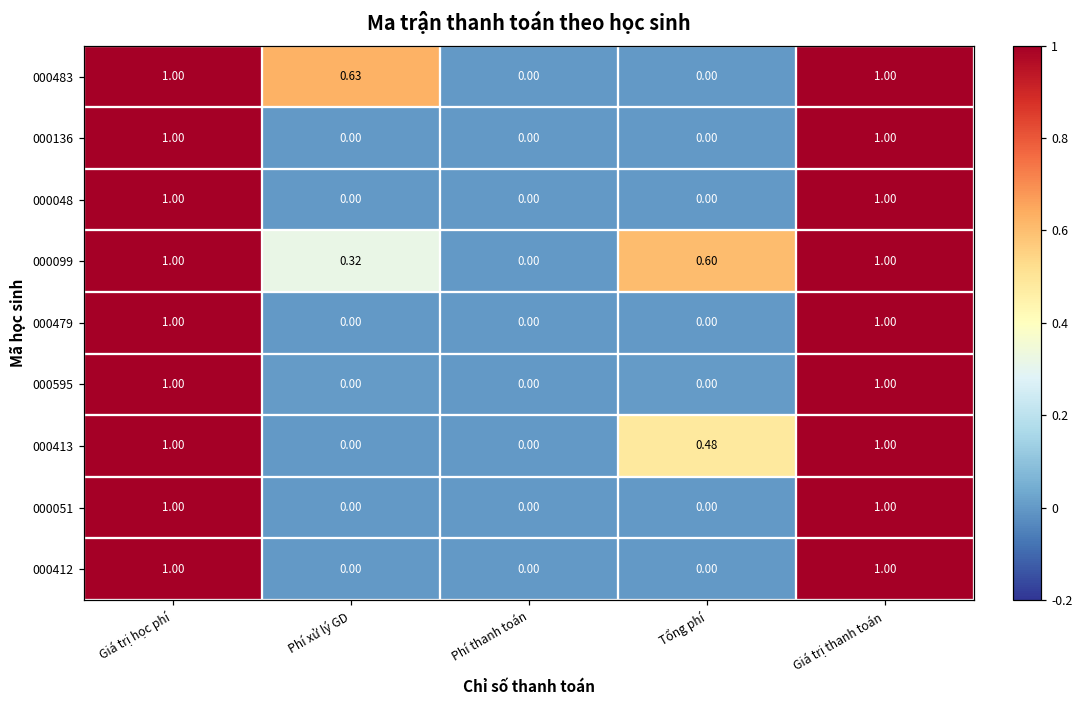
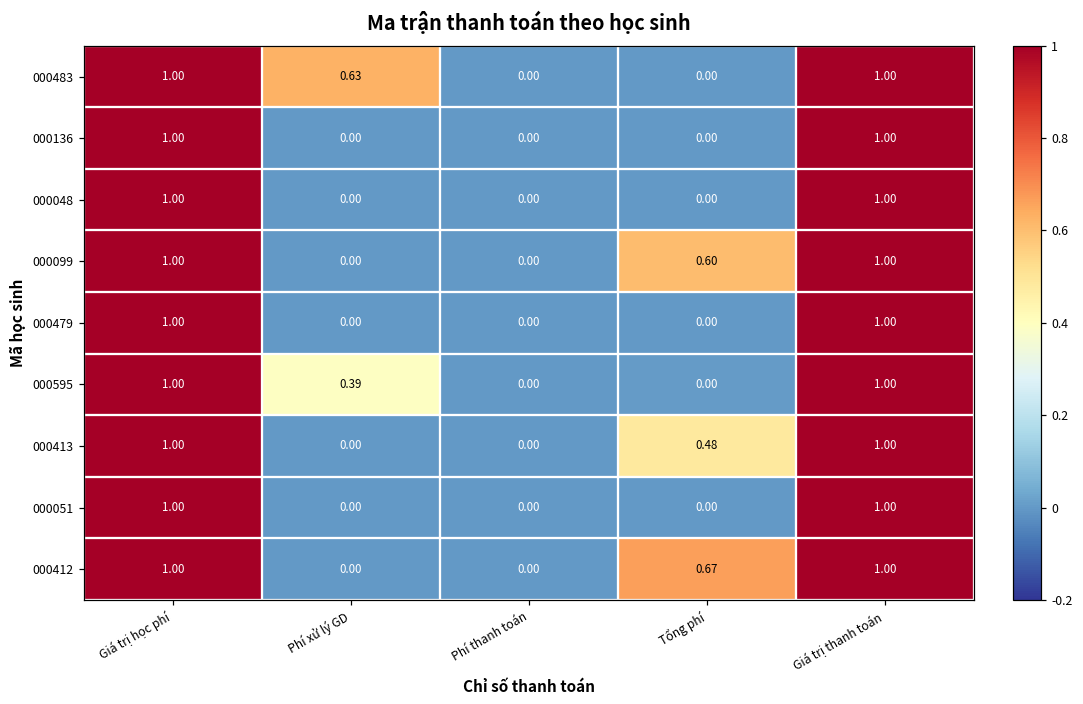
  {
    "000483": {
      "Giá trị học phí": 1.00,
      "Phí xử lý GD": 0.63,
      "Phí thanh toán": 0.00,
      "Tổng phí": 0.00,
      "Giá trị thanh toán": 1.00
    },
    "000136": {
      "Giá trị học phí": 1.00,
      "Phí xử lý GD": 0.00,
      "Phí thanh toán": 0.00,
      "Tổng phí": 0.00,
      "Giá trị thanh toán": 1.00
    },
    "000048": {
      "Giá trị học phí": 1.00,
      "Phí xử lý GD": 0.00,
      "Phí thanh toán": 0.00,
      "Tổng phí": 0.00,
      "Giá trị thanh toán": 1.00
    },
    "000099": {
      "Giá trị học phí": 1.00,
-     "Phí xử lý GD": 0.32,
+     "Phí xử lý GD": 0.00,
      "Phí thanh toán": 0.00,
      "Tổng phí": 0.60,
      "Giá trị thanh toán": 1.00
    },
    "000479": {
      "Giá trị học phí": 1.00,
      "Phí xử lý GD": 0.00,
      "Phí thanh toán": 0.00,
      "Tổng phí": 0.00,
      "Giá trị thanh toán": 1.00
    },
    "000595": {
      "Giá trị học phí": 1.00,
-     "Phí xử lý GD": 0.00,
+     "Phí xử lý GD": 0.39,
      "Phí thanh toán": 0.00,
      "Tổng phí": 0.00,
      "Giá trị thanh toán": 1.00
    },
    "000413": {
      "Giá trị học phí": 1.00,
      "Phí xử lý GD": 0.00,
      "Phí thanh toán": 0.00,
      "Tổng phí": 0.48,
      "Giá trị thanh toán": 1.00
    },
    "000051": {
      "Giá trị học phí": 1.00,
      "Phí xử lý GD": 0.00,
      "Phí thanh toán": 0.00,
      "Tổng phí": 0.00,
      "Giá trị thanh toán": 1.00
    },
    "000412": {
      "Giá trị học phí": 1.00,
      "Phí xử lý GD": 0.00,
      "Phí thanh toán": 0.00,
-     "Tổng phí": 0.00,
+     "Tổng phí": 0.67,
      "Giá trị thanh toán": 1.00
    }
  }
